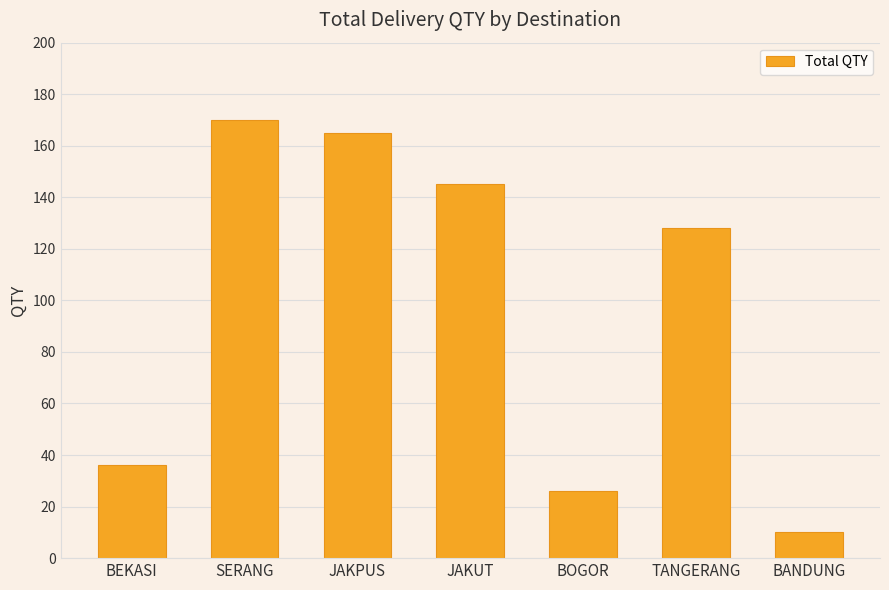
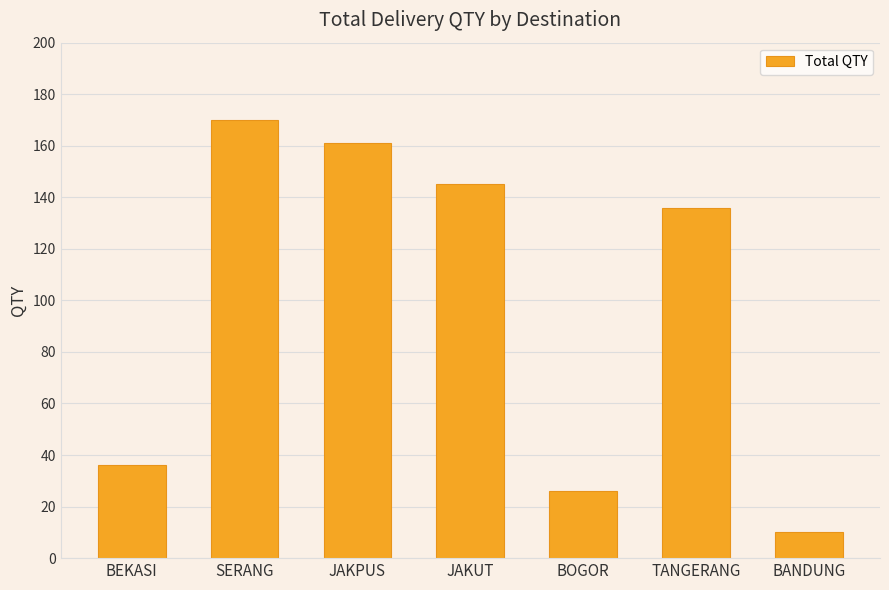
  {
    "BEKASI": 36,
    "SERANG": 170,
-   "JAKPUS": 165,
+   "JAKPUS": 161,
    "JAKUT": 145,
    "BOGOR": 26,
-   "TANGERANG": 128,
+   "TANGERANG": 136,
    "BANDUNG": 10
  }
